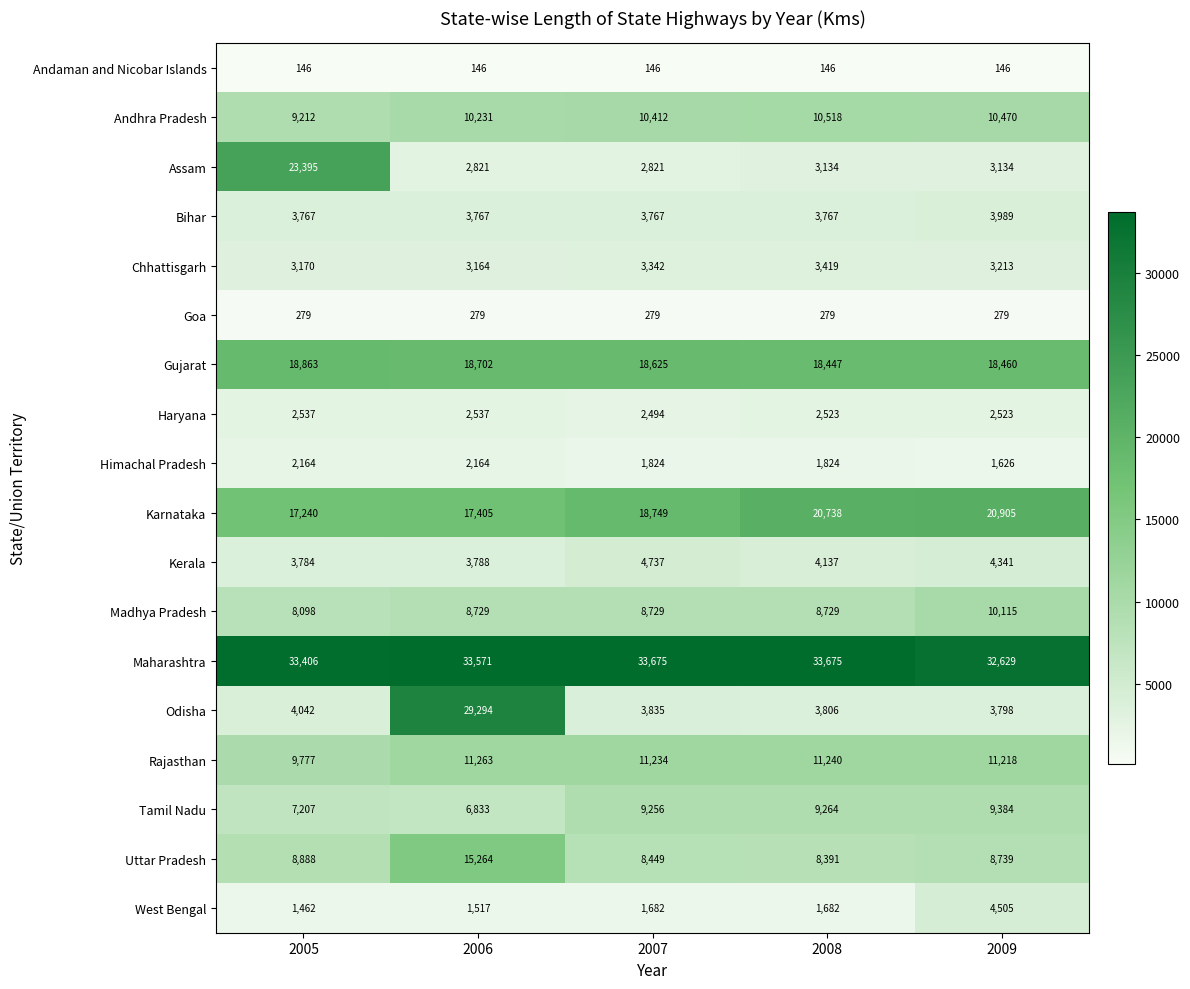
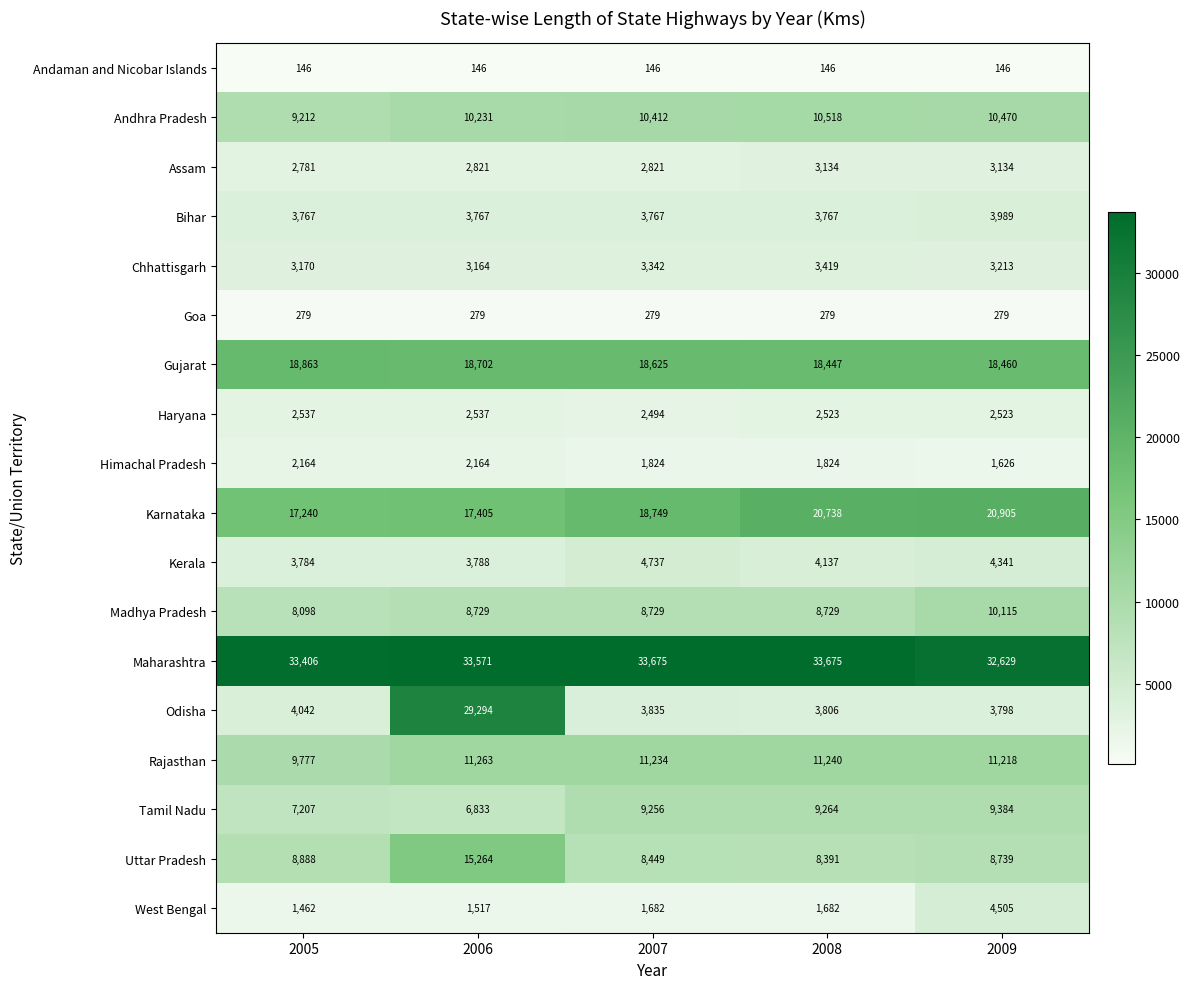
  {
    "Andaman and Nicobar Islands": {
      "2005": "146",
      "2006": "146",
      "2007": "146",
      "2008": "146",
      "2009": "146"
    },
    "Andhra Pradesh": {
      "2005": "9,212",
      "2006": "10,231",
      "2007": "10,412",
      "2008": "10,518",
      "2009": "10,470"
    },
    "Assam": {
-     "2005": "23,395",
+     "2005": "2,781",
      "2006": "2,821",
      "2007": "2,821",
      "2008": "3,134",
      "2009": "3,134"
    },
    "Bihar": {
      "2005": "3,767",
      "2006": "3,767",
      "2007": "3,767",
      "2008": "3,767",
      "2009": "3,989"
    },
    "Chhattisgarh": {
      "2005": "3,170",
      "2006": "3,164",
      "2007": "3,342",
      "2008": "3,419",
      "2009": "3,213"
    },
    "Goa": {
      "2005": "279",
      "2006": "279",
      "2007": "279",
      "2008": "279",
      "2009": "279"
    },
    "Gujarat": {
      "2005": "18,863",
      "2006": "18,702",
      "2007": "18,625",
      "2008": "18,447",
      "2009": "18,460"
    },
    "Haryana": {
      "2005": "2,537",
      "2006": "2,537",
      "2007": "2,494",
      "2008": "2,523",
      "2009": "2,523"
    },
    "Himachal Pradesh": {
      "2005": "2,164",
      "2006": "2,164",
      "2007": "1,824",
      "2008": "1,824",
      "2009": "1,626"
    },
    "Karnataka": {
      "2005": "17,240",
      "2006": "17,405",
      "2007": "18,749",
      "2008": "20,738",
      "2009": "20,905"
    },
    "Kerala": {
      "2005": "3,784",
      "2006": "3,788",
      "2007": "4,737",
      "2008": "4,137",
      "2009": "4,341"
    },
    "Madhya Pradesh": {
      "2005": "8,098",
      "2006": "8,729",
      "2007": "8,729",
      "2008": "8,729",
      "2009": "10,115"
    },
    "Maharashtra": {
      "2005": "33,406",
      "2006": "33,571",
      "2007": "33,675",
      "2008": "33,675",
      "2009": "32,629"
    },
    "Odisha": {
      "2005": "4,042",
      "2006": "29,294",
      "2007": "3,835",
      "2008": "3,806",
      "2009": "3,798"
    },
    "Rajasthan": {
      "2005": "9,777",
      "2006": "11,263",
      "2007": "11,234",
      "2008": "11,240",
      "2009": "11,218"
    },
    "Tamil Nadu": {
      "2005": "7,207",
      "2006": "6,833",
      "2007": "9,256",
      "2008": "9,264",
      "2009": "9,384"
    },
    "Uttar Pradesh": {
      "2005": "8,888",
      "2006": "15,264",
      "2007": "8,449",
      "2008": "8,391",
      "2009": "8,739"
    },
    "West Bengal": {
      "2005": "1,462",
      "2006": "1,517",
      "2007": "1,682",
      "2008": "1,682",
      "2009": "4,505"
    }
  }
